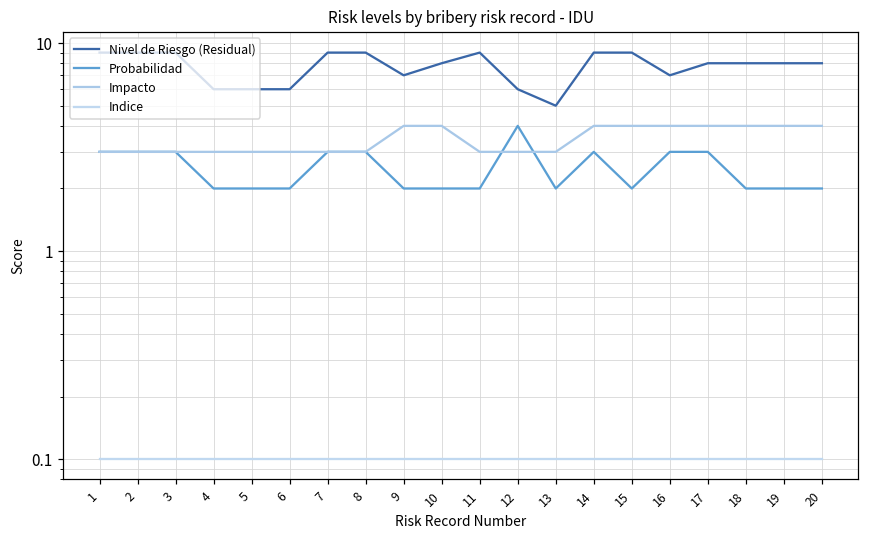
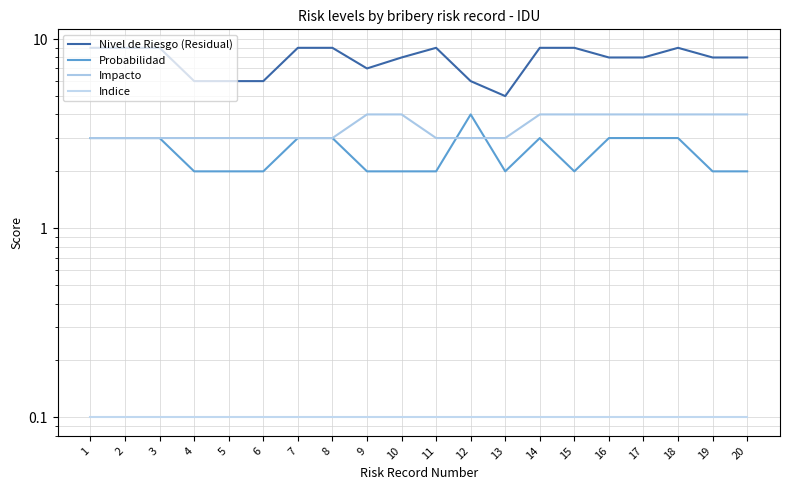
  {
    "Nivel de Riesgo (Residual)": {
      "6": 6,
      "7": 9,
      "8": 9,
      "9": 7,
      "10": 8,
      "11": 9,
      "12": 6,
      "13": 5,
      "14": 9,
      "15": 9,
-     "16": 7,
+     "16": 8,
      "17": 8,
-     "18": 8,
+     "18": 9,
      "19": 8,
      "20": 8
    },
    "Probabilidad": {
      "4": 2,
      "5": 2,
      "6": 2,
      "9": 2,
      "10": 2,
      "11": 2,
      "12": 4,
      "13": 2,
      "14": 3,
      "15": 2,
      "16": 3,
      "17": 3,
-     "18": 2,
+     "18": 3,
      "19": 2,
      "20": 2
    }
  }
